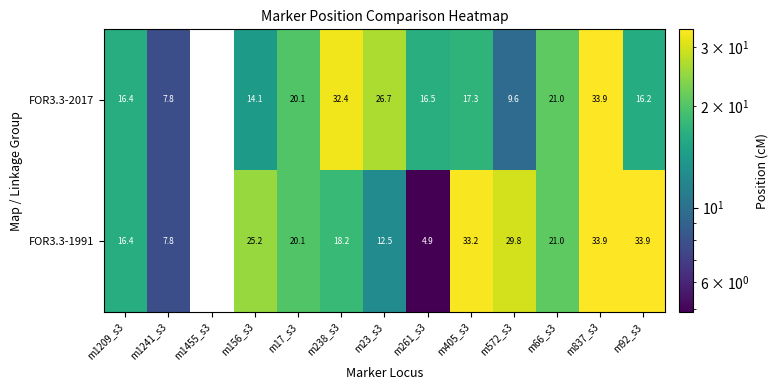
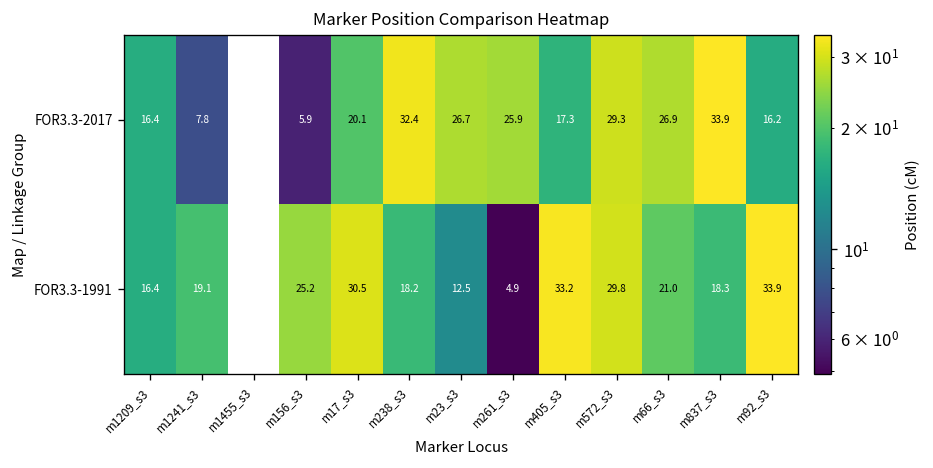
  {
    "FOR3.3-2017": {
      "m1209_s3": 16.4,
      "m1241_s3": 7.8,
-     "m156_s3": 14.1,
+     "m156_s3": 5.9,
      "m17_s3": 20.1,
      "m238_s3": 32.4,
      "m23_s3": 26.7,
-     "m261_s3": 16.5,
+     "m261_s3": 25.9,
      "m405_s3": 17.3,
-     "m572_s3": 9.6,
-     "m66_s3": 21.0,
+     "m572_s3": 29.3,
+     "m66_s3": 26.9,
      "m837_s3": 33.9,
      "m92_s3": 16.2
    },
    "FOR3.3-1991": {
      "m1209_s3": 16.4,
-     "m1241_s3": 7.8,
+     "m1241_s3": 19.1,
      "m156_s3": 25.2,
-     "m17_s3": 20.1,
+     "m17_s3": 30.5,
      "m238_s3": 18.2,
      "m23_s3": 12.5,
      "m261_s3": 4.9,
      "m405_s3": 33.2,
      "m572_s3": 29.8,
      "m66_s3": 21.0,
-     "m837_s3": 33.9,
+     "m837_s3": 18.3,
      "m92_s3": 33.9
    }
  }
